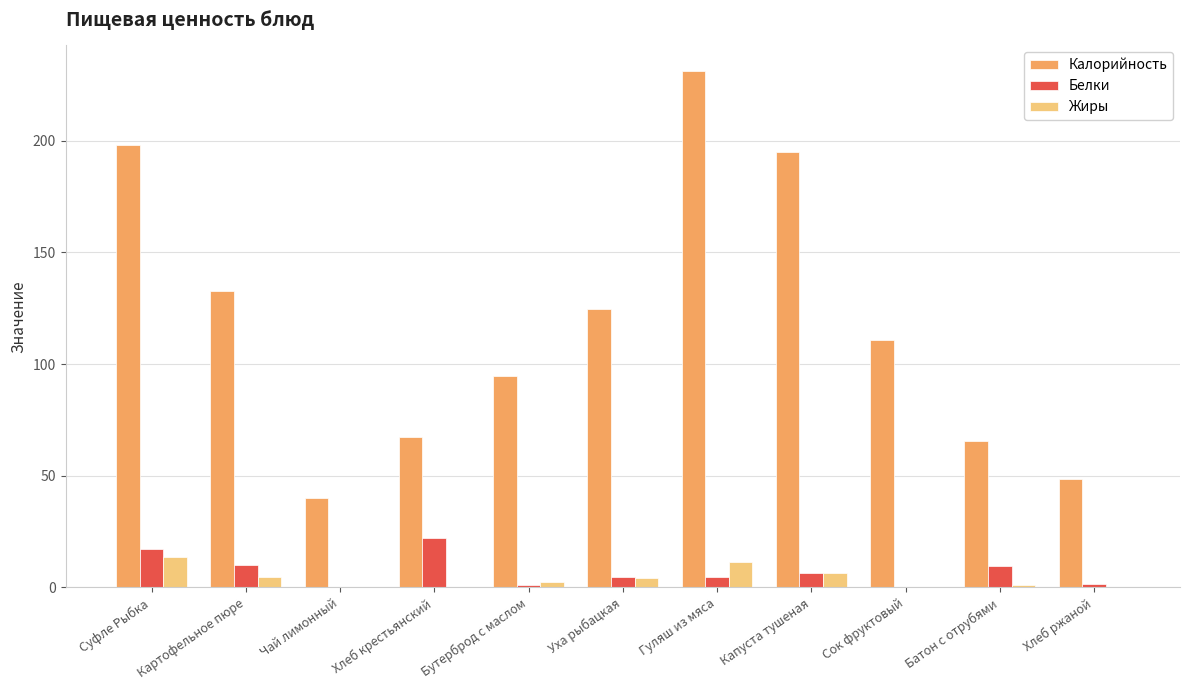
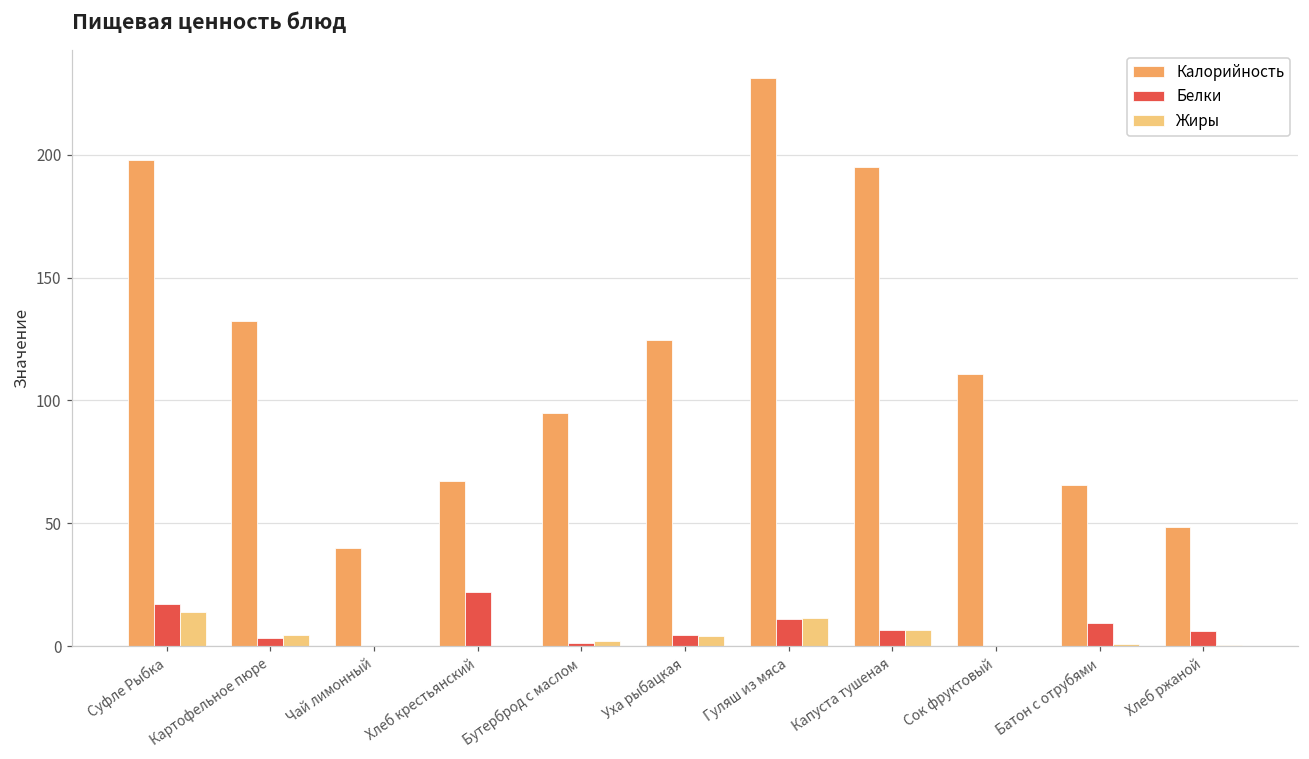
  {
    "Белки": {
      "Суфле Рыбка": 17,
-     "Картофельное пюре": 10,
+     "Картофельное пюре": 3,
      "Хлеб крестьянский": 22,
      "Уха рыбацкая": 5,
-     "Гуляш из мяса": 5,
+     "Гуляш из мяса": 11,
      "Капуста тушеная": 7,
      "Батон с отрубями": 10,
-     "Хлеб ржаной": 2
+     "Хлеб ржаной": 6
    }
  }
